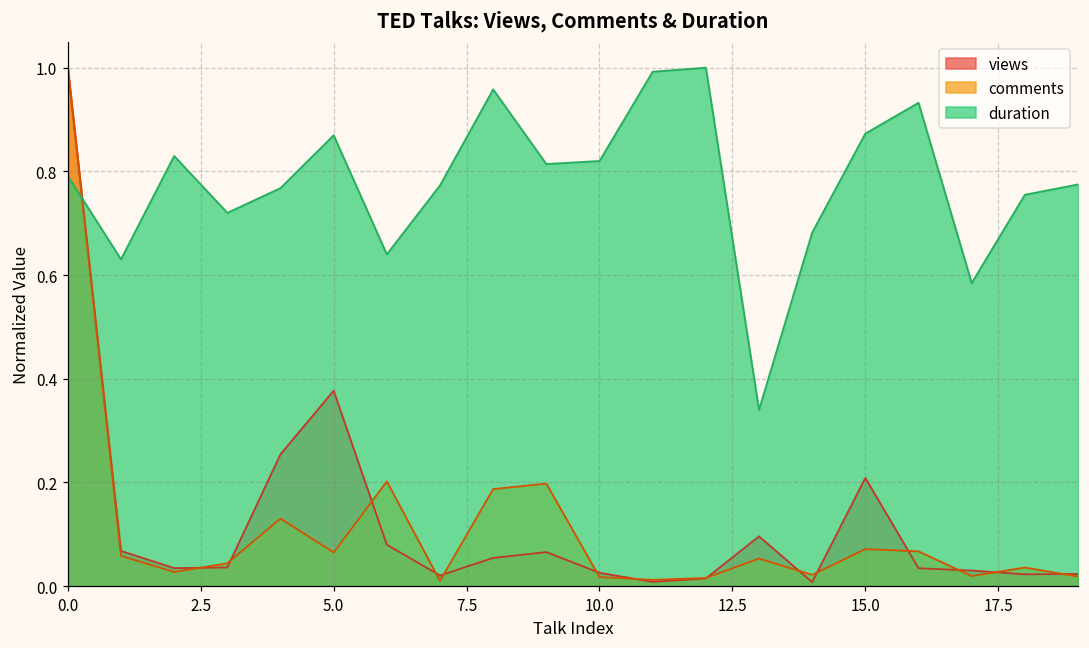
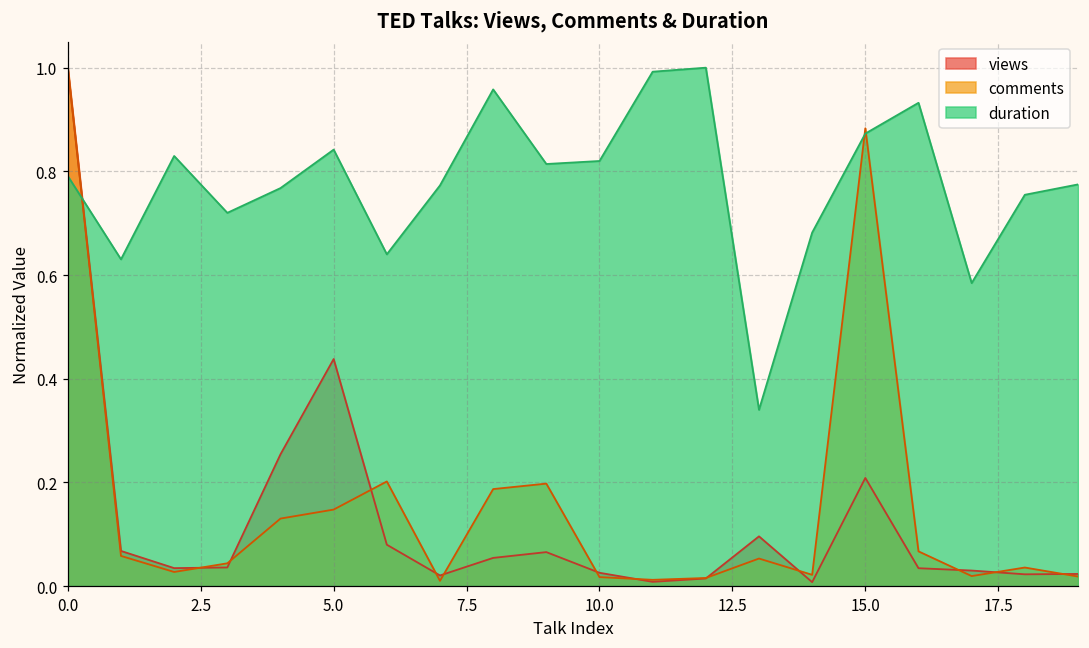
  {
    "views": {
-     "5.0": 0.38,
+     "5.0": 0.44,
      "10.0": 0.03,
      "15.0": 0.21
    },
    "comments": {
-     "5.0": 0.06,
+     "5.0": 0.15,
      "10.0": 0.02,
-     "15.0": 0.07
+     "15.0": 0.88
    },
    "duration": {
      "0.0": 0.79,
-     "5.0": 0.87,
+     "5.0": 0.84,
      "10.0": 0.82,
      "15.0": 0.87
    }
  }
